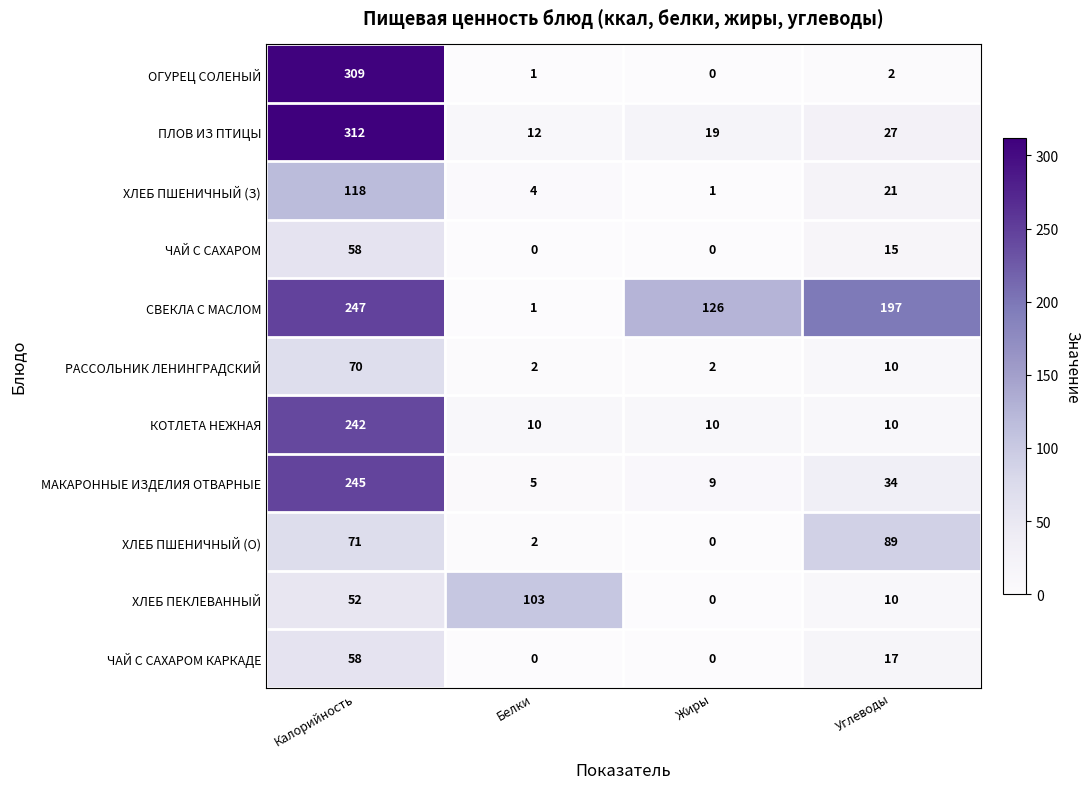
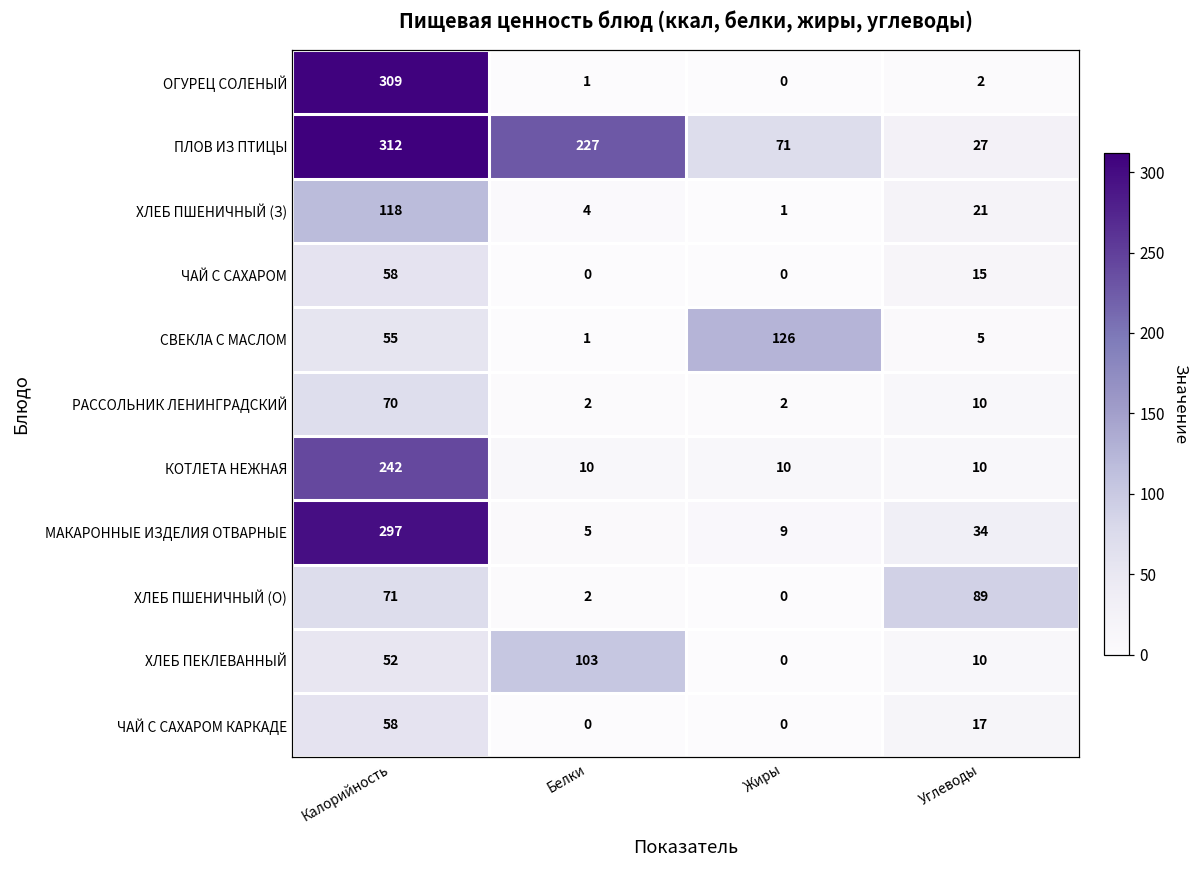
  {
    "ОГУРЕЦ СОЛЕНЫЙ": {
      "Калорийность": 309,
      "Белки": 1,
      "Жиры": 0,
      "Углеводы": 2
    },
    "ПЛОВ ИЗ ПТИЦЫ": {
      "Калорийность": 312,
-     "Белки": 12,
-     "Жиры": 19,
+     "Белки": 227,
+     "Жиры": 71,
      "Углеводы": 27
    },
    "ХЛЕБ ПШЕНИЧНЫЙ (З)": {
      "Калорийность": 118,
      "Белки": 4,
      "Жиры": 1,
      "Углеводы": 21
    },
    "ЧАЙ С САХАРОМ": {
      "Калорийность": 58,
      "Белки": 0,
      "Жиры": 0,
      "Углеводы": 15
    },
    "СВЕКЛА С МАСЛОМ": {
-     "Калорийность": 247,
+     "Калорийность": 55,
      "Белки": 1,
      "Жиры": 126,
-     "Углеводы": 197
+     "Углеводы": 5
    },
    "РАССОЛЬНИК ЛЕНИНГРАДСКИЙ": {
      "Калорийность": 70,
      "Белки": 2,
      "Жиры": 2,
      "Углеводы": 10
    },
    "КОТЛЕТА НЕЖНАЯ": {
      "Калорийность": 242,
      "Белки": 10,
      "Жиры": 10,
      "Углеводы": 10
    },
    "МАКАРОННЫЕ ИЗДЕЛИЯ ОТВАРНЫЕ": {
-     "Калорийность": 245,
+     "Калорийность": 297,
      "Белки": 5,
      "Жиры": 9,
      "Углеводы": 34
    },
    "ХЛЕБ ПШЕНИЧНЫЙ (О)": {
      "Калорийность": 71,
      "Белки": 2,
      "Жиры": 0,
      "Углеводы": 89
    },
    "ХЛЕБ ПЕКЛЕВАННЫЙ": {
      "Калорийность": 52,
      "Белки": 103,
      "Жиры": 0,
      "Углеводы": 10
    },
    "ЧАЙ С САХАРОМ КАРКАДЕ": {
      "Калорийность": 58,
      "Белки": 0,
      "Жиры": 0,
      "Углеводы": 17
    }
  }
